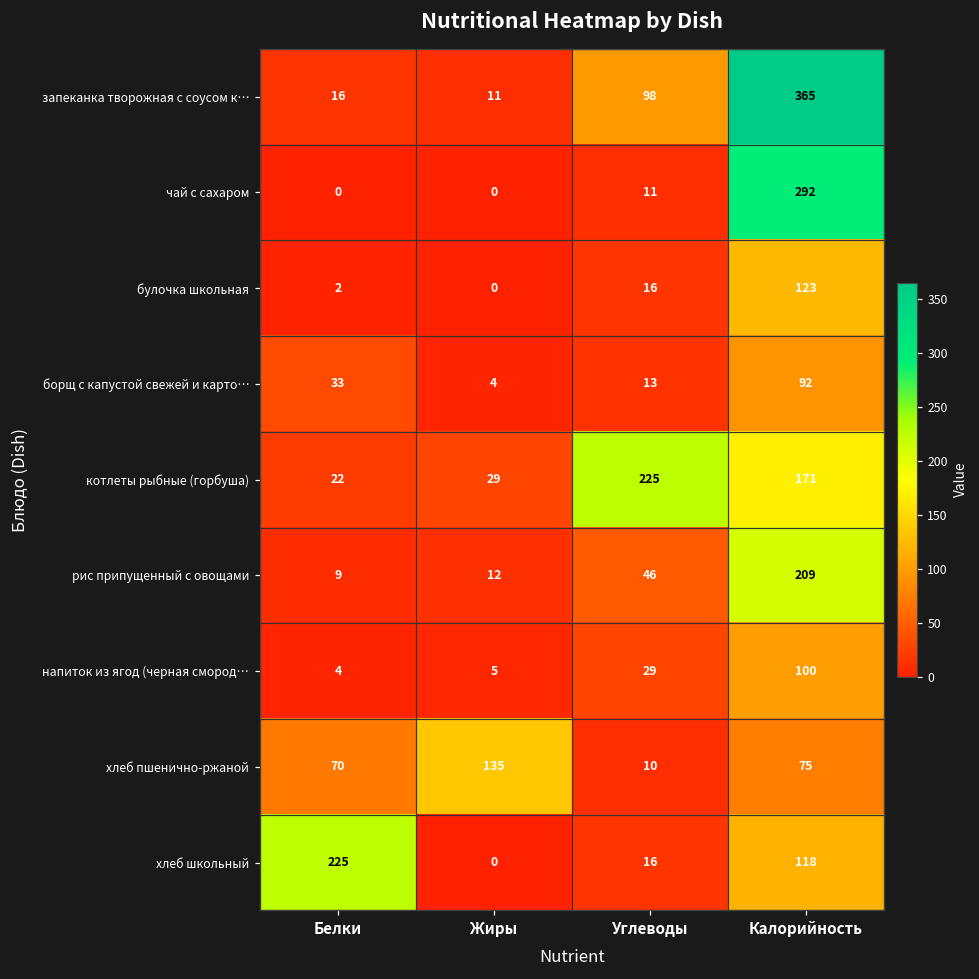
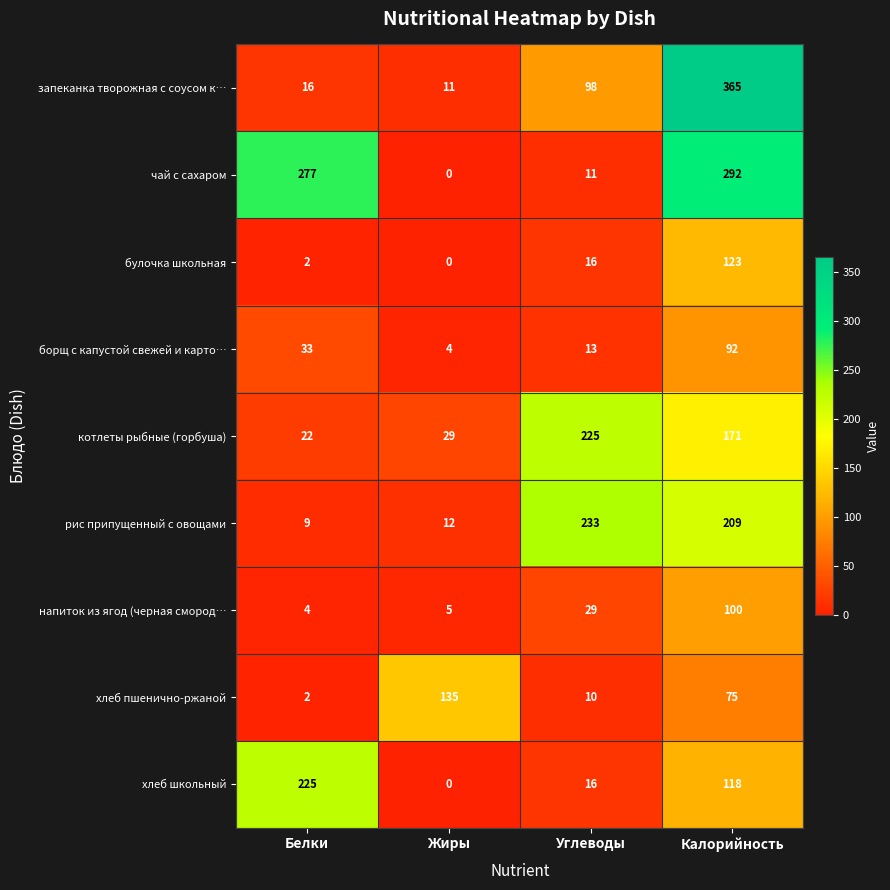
  {
    "запеканка творожная с соусом к…": {
      "Белки": 16,
      "Жиры": 11,
      "Углеводы": 98,
      "Калорийность": 365
    },
    "чай с сахаром": {
-     "Белки": 0,
+     "Белки": 277,
      "Жиры": 0,
      "Углеводы": 11,
      "Калорийность": 292
    },
    "булочка школьная": {
      "Белки": 2,
      "Жиры": 0,
      "Углеводы": 16,
      "Калорийность": 123
    },
    "борщ с капустой свежей и карто…": {
      "Белки": 33,
      "Жиры": 4,
      "Углеводы": 13,
      "Калорийность": 92
    },
    "котлеты рыбные (горбуша)": {
      "Белки": 22,
      "Жиры": 29,
      "Углеводы": 225,
      "Калорийность": 171
    },
    "рис припущенный с овощами": {
      "Белки": 9,
      "Жиры": 12,
-     "Углеводы": 46,
+     "Углеводы": 233,
      "Калорийность": 209
    },
    "напиток из ягод (черная смород…": {
      "Белки": 4,
      "Жиры": 5,
      "Углеводы": 29,
      "Калорийность": 100
    },
    "хлеб пшенично-ржаной": {
-     "Белки": 70,
+     "Белки": 2,
      "Жиры": 135,
      "Углеводы": 10,
      "Калорийность": 75
    },
    "хлеб школьный": {
      "Белки": 225,
      "Жиры": 0,
      "Углеводы": 16,
      "Калорийность": 118
    }
  }
